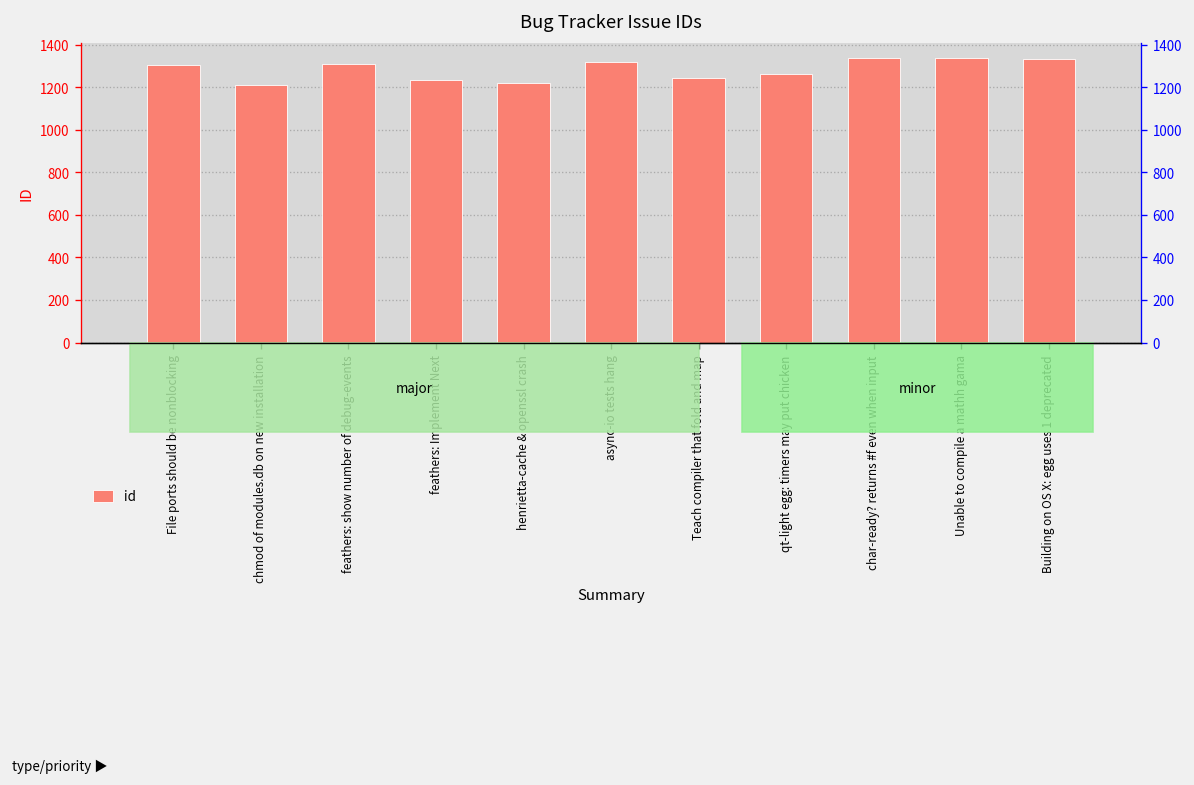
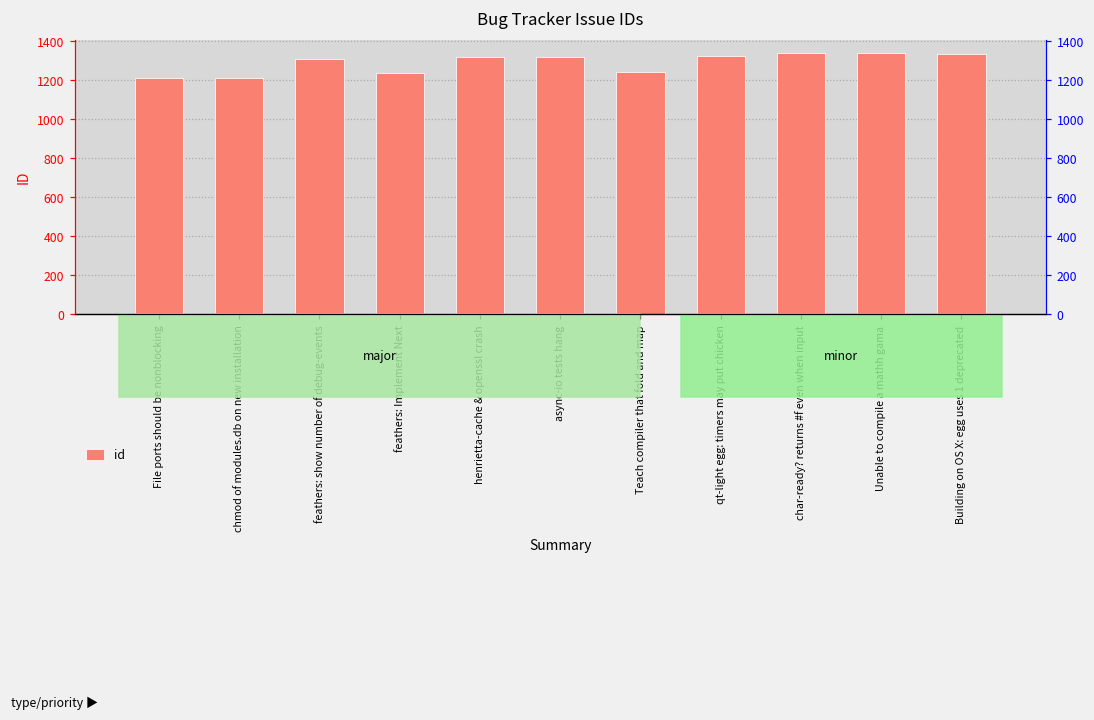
  {
-   "File ports should be nonblocking": 1300,
+   "File ports should be nonblocking": 1210,
    "chmod of modules.db on new installation": 1210,
    "feathers: show number of debug-events": 1310,
    "feathers: Implement Next": 1240,
-   "henrietta-cache & openssl crash": 1220,
+   "henrietta-cache & openssl crash": 1320,
    "async-io tests hang": 1320,
    "Teach compiler that fold and map": 1250,
-   "qt-light egg: timers may put chicken": 1260,
+   "qt-light egg: timers may put chicken": 1330,
    "char-ready? returns #f even when input": 1340,
    "Unable to compile a mathh gama": 1340,
    "Building on OS X: egg uses 1 deprecated": 1340
  }
